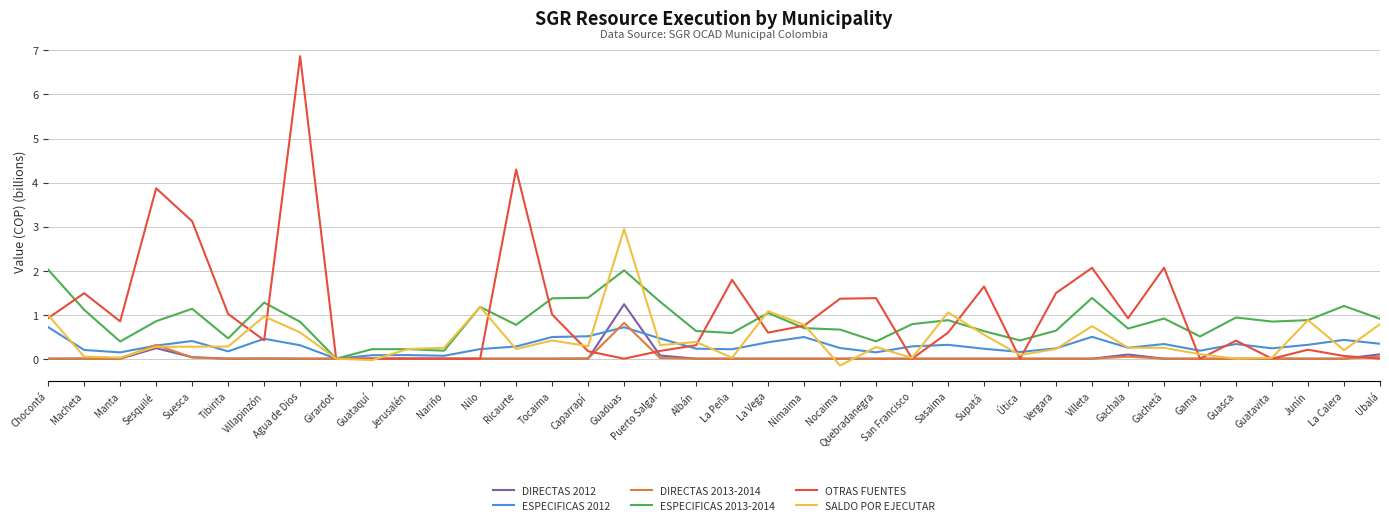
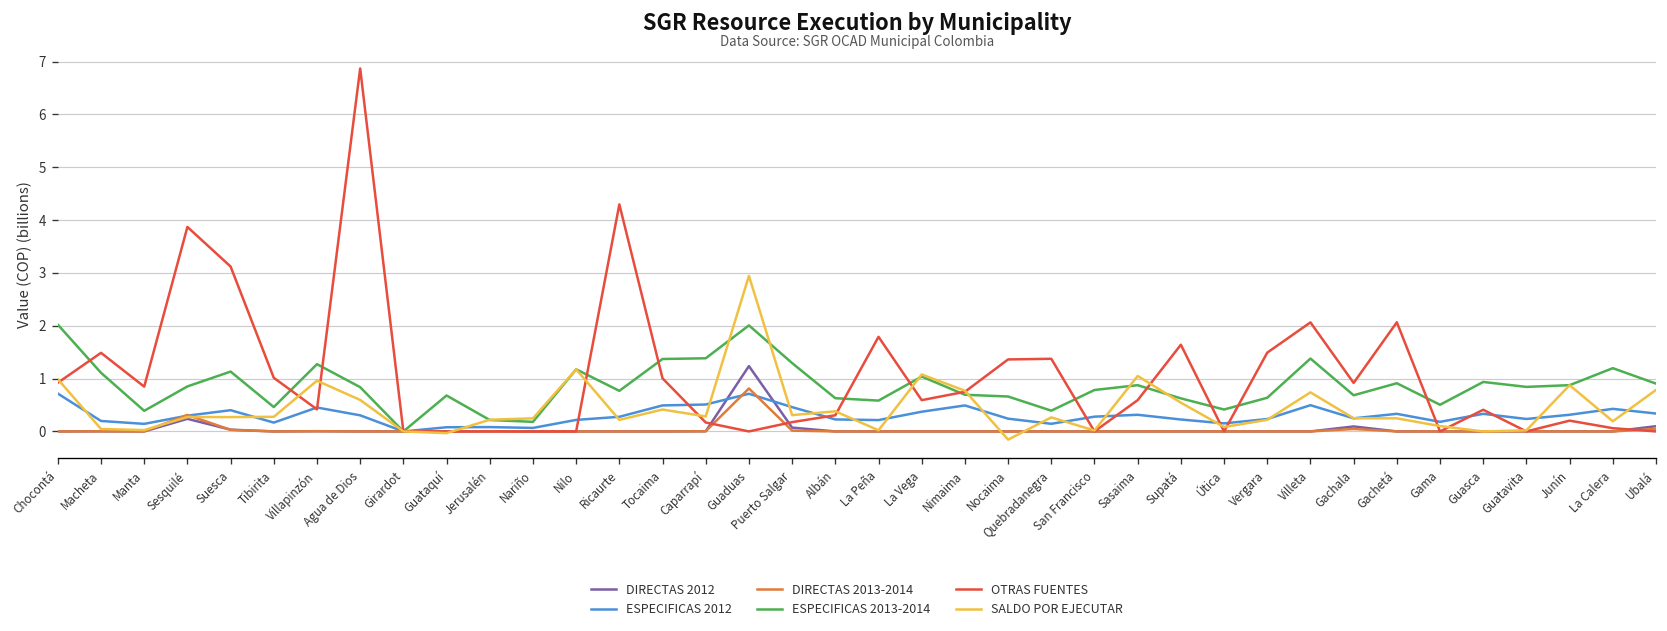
  {
    "DIRECTAS 2012": {
      "Guaduas": 1.2
    },
    "ESPECIFICAS 2012": {
      "Chocontá": 0.7,
      "Macheta": 0.2,
      "Manta": 0.1,
      "Suesca": 0.4,
      "Tibirita": 0.2,
      "Agua de Dios": 0.3,
      "Guataquí": 0.1,
      "Jerusalén": 0.1,
      "Nariño": 0.1,
      "Nilo": 0.2,
      "Ricaurte": 0.3,
      "Tocaima": 0.5,
      "Caparrapí": 0.5,
      "Guaduas": 0.7,
      "Puerto Salgar": 0.5,
      "Albán": 0.2,
      "La Peña": 0.2,
      "La Vega": 0.4,
      "Nimaima": 0.5,
      "Nocaima": 0.2,
      "Quebradanegra": 0.1,
      "San Francisco": 0.3,
      "Sasaima": 0.3,
      "Supatá": 0.2,
      "Útica": 0.2,
      "Villeta": 0.5,
      "Gachetá": 0.3,
      "Gama": 0.2,
      "Guasca": 0.3,
      "Guatavita": 0.2,
      "Junín": 0.3,
      "La Calera": 0.4,
      "Ubalá": 0.3
    },
    "ESPECIFICAS 2013-2014": {
      "Chocontá": 2.0,
      "Macheta": 1.1,
      "Manta": 0.4,
      "Sesquilé": 0.9,
      "Suesca": 1.1,
      "Tibirita": 0.5,
      "Villapinzón": 1.3,
      "Agua de Dios": 0.8,
-     "Guataquí": 0.2,
+     "Guataquí": 0.7,
      "Nariño": 0.2,
      "Ricaurte": 0.8,
      "Tocaima": 1.4,
      "Caparrapí": 1.4,
      "Guaduas": 2.0,
      "Puerto Salgar": 1.3,
      "Albán": 0.6,
      "La Peña": 0.6,
      "Nocaima": 0.7,
      "Quebradanegra": 0.4,
      "San Francisco": 0.8,
      "Sasaima": 0.9,
      "Supatá": 0.6,
      "Útica": 0.4,
      "Vergara": 0.6,
      "Villeta": 1.4,
      "Gachala": 0.7,
      "Gachetá": 0.9,
      "Gama": 0.5,
      "Guasca": 0.9,
      "Guatavita": 0.8,
      "La Calera": 1.2,
      "Ubalá": 0.9
    },
    "SALDO POR EJECUTAR": {
      "Chocontá": 1.0,
      "Suesca": 0.3,
      "Tibirita": 0.3,
      "Villapinzón": 1.0,
      "Agua de Dios": 0.6,
      "Nariño": 0.2,
      "Ricaurte": 0.2,
      "Tocaima": 0.4,
      "Caparrapí": 0.3,
      "Guaduas": 2.9,
      "Puerto Salgar": 0.3,
      "Albán": 0.4,
      "Nocaima": -0.2,
      "Quebradanegra": 0.3,
      "Sasaima": 1.0,
      "Supatá": 0.5,
      "Útica": 0.1,
      "Villeta": 0.7,
      "Gachetá": 0.2,
      "Gama": 0.1,
      "La Calera": 0.2,
      "Ubalá": 0.8
    }
  }
